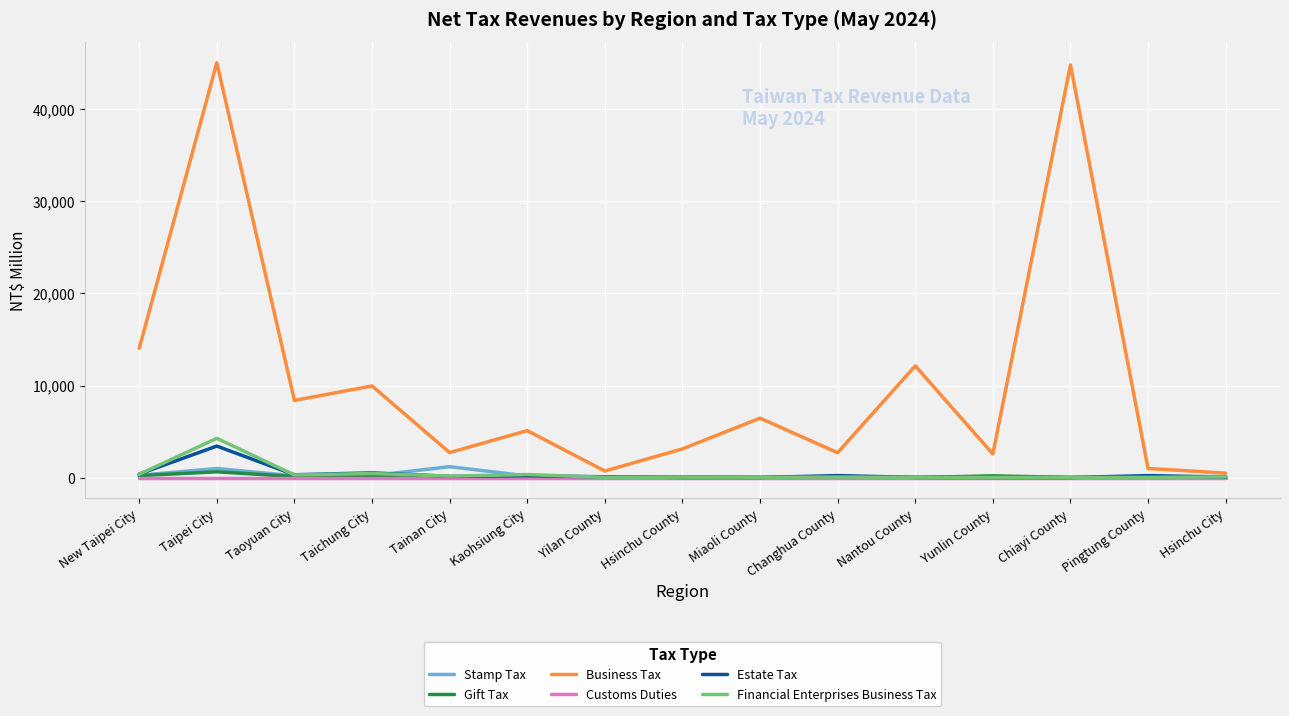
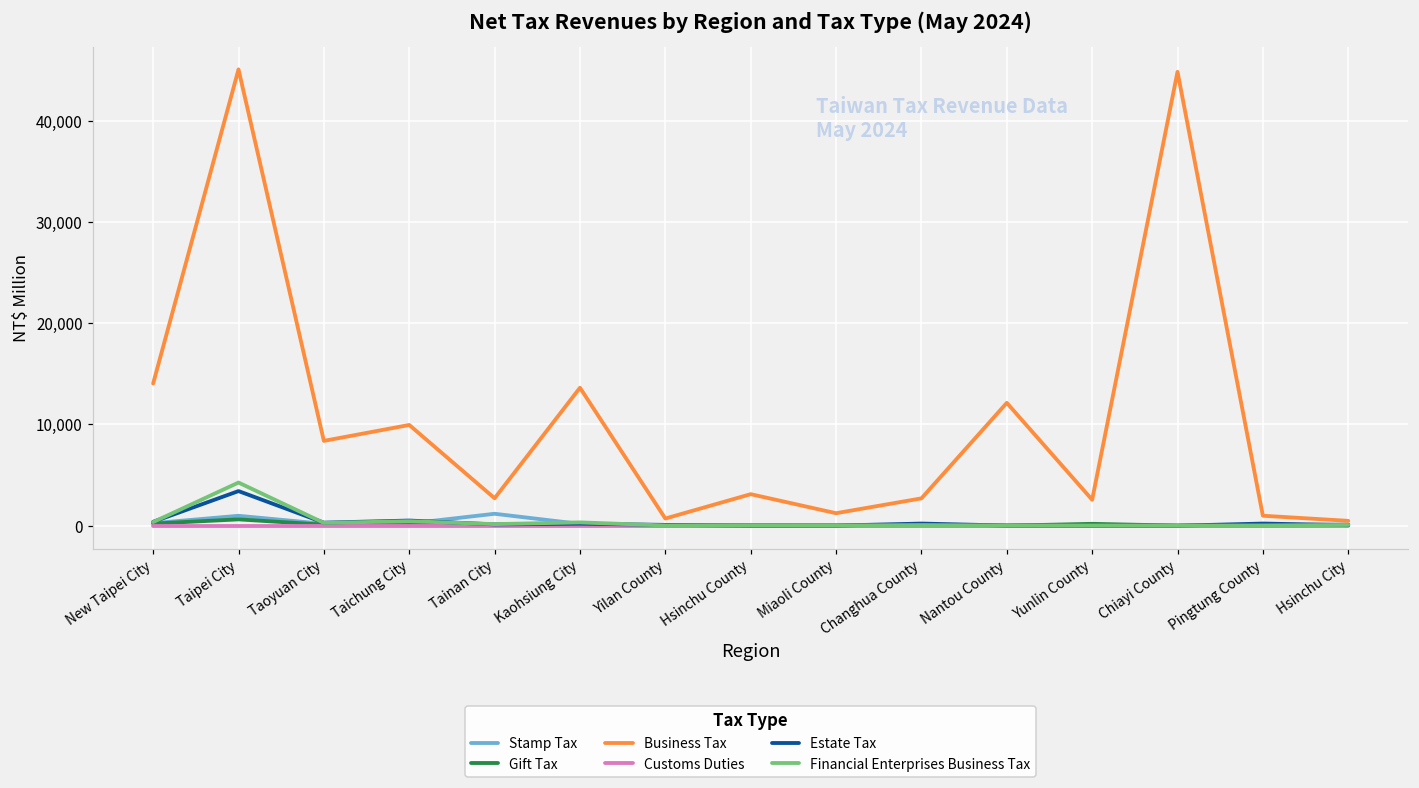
  {
    "Stamp Tax": {
      "Taipei City": "1,000",
      "Tainan City": "1,000"
    },
    "Gift Tax": {
      "Taipei City": "1,000"
    },
    "Business Tax": {
      "New Taipei City": "14,000",
      "Taipei City": "45,000",
      "Taoyuan City": "8,000",
      "Taichung City": "10,000",
      "Tainan City": "3,000",
-     "Kaohsiung City": "5,000",
+     "Kaohsiung City": "14,000",
      "Yilan County": "1,000",
      "Hsinchu County": "3,000",
-     "Miaoli County": "6,000",
+     "Miaoli County": "1,000",
      "Changhua County": "3,000",
      "Nantou County": "12,000",
      "Yunlin County": "3,000",
      "Chiayi County": "45,000",
      "Pingtung County": "1,000",
      "Hsinchu City": "0"
    },
    "Customs Duties": {
      "Taipei City": "0"
    },
    "Estate Tax": {
      "Taipei City": "3,000"
    },
    "Financial Enterprises Business Tax": {
      "Taipei City": "4,000"
    }
  }
